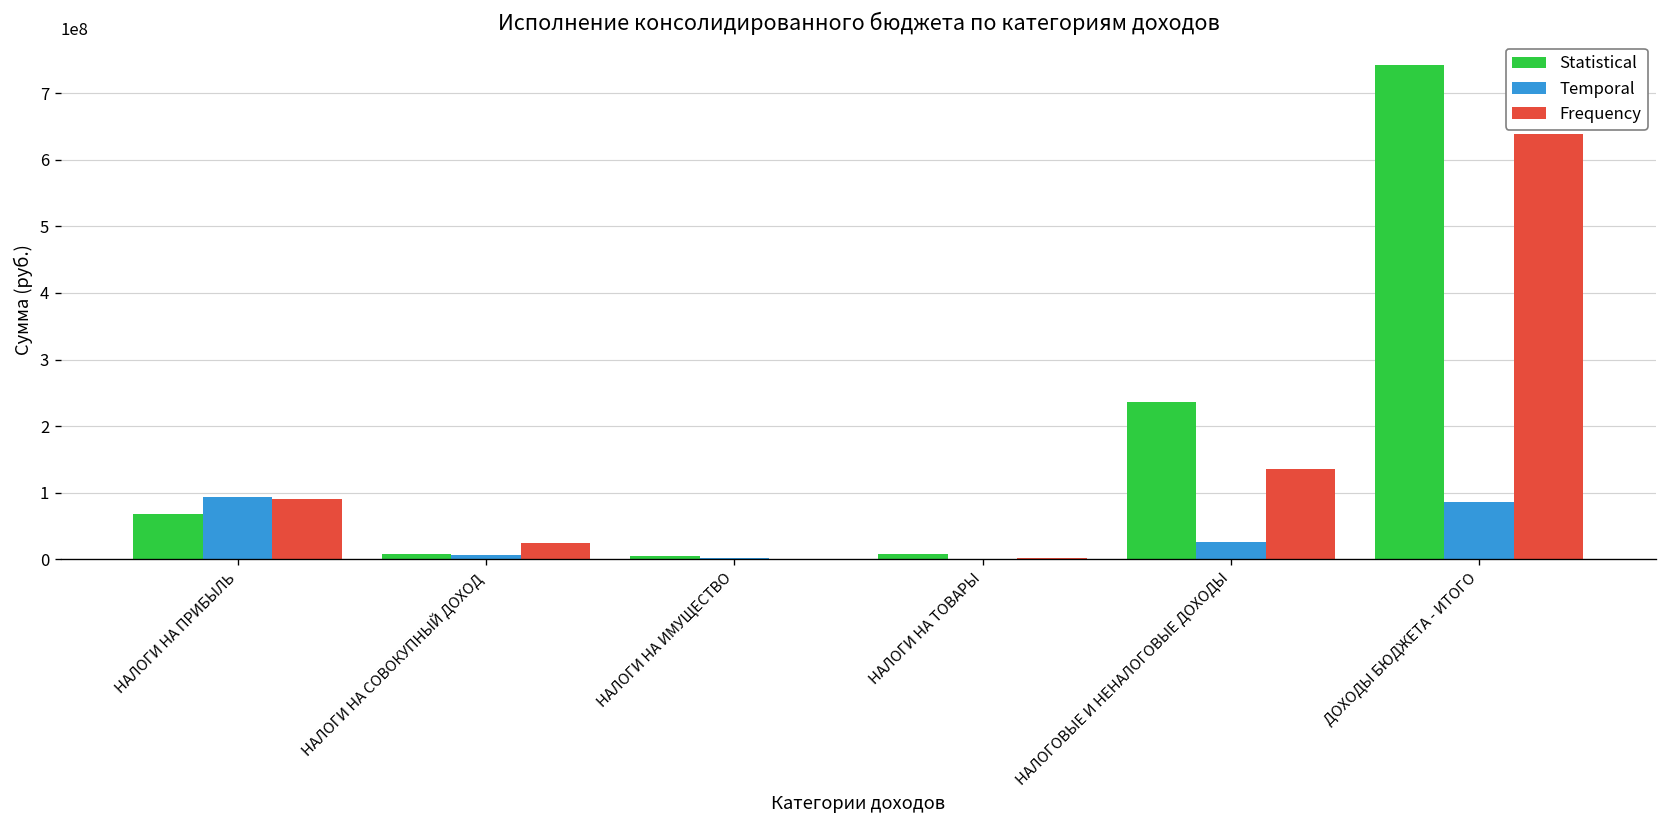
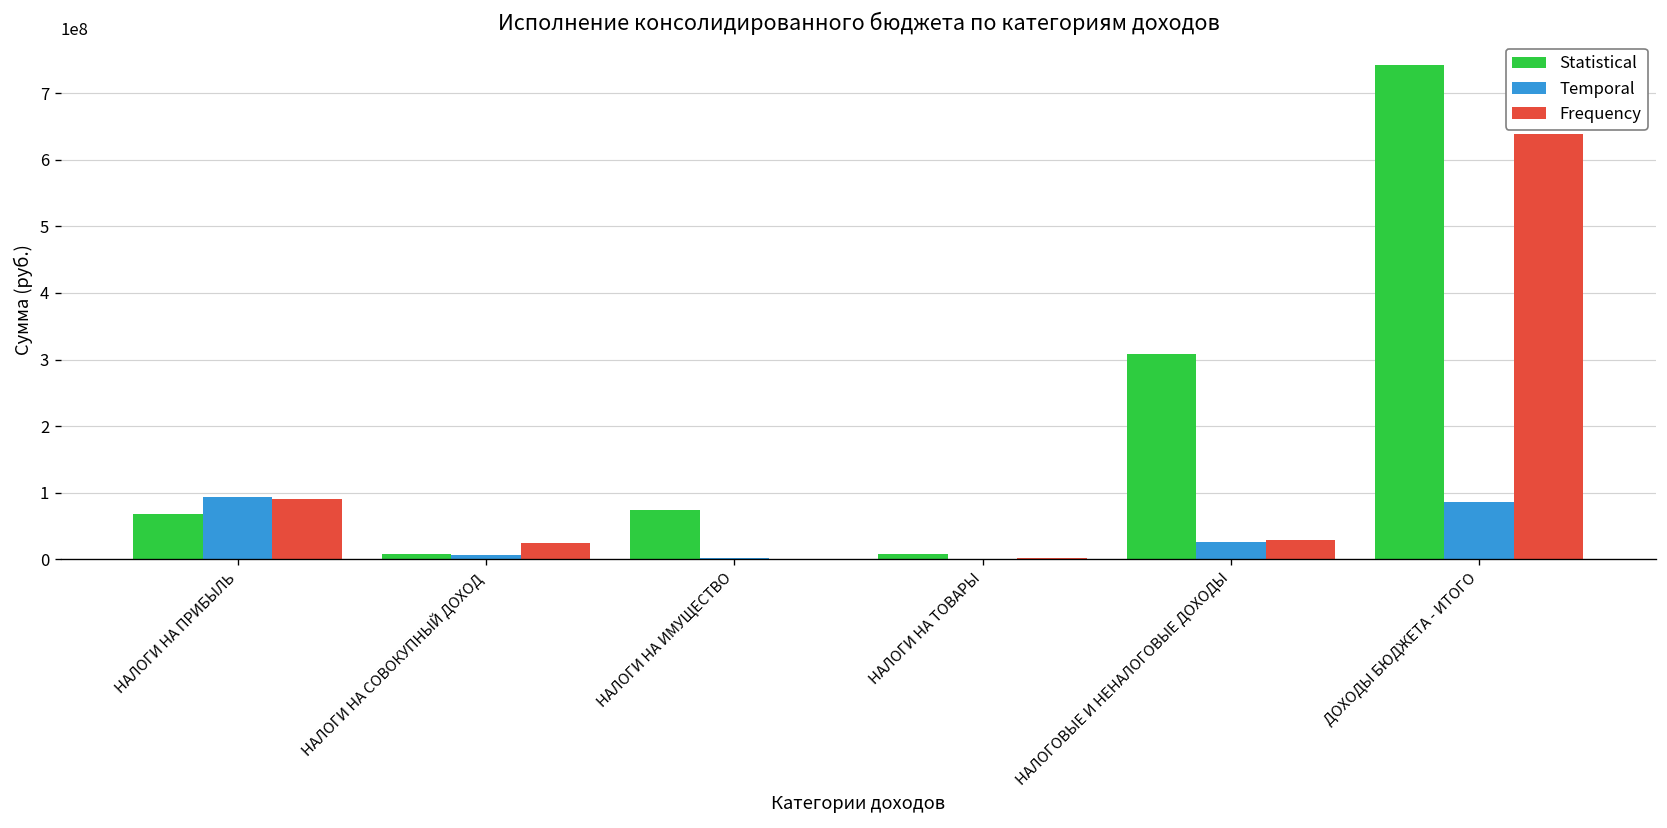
  {
    "Statistical": {
      "НАЛОГИ НА ПРИБЫЛЬ": 70000000,
      "НАЛОГИ НА СОВОКУПНЫЙ ДОХОД": 10000000,
-     "НАЛОГИ НА ИМУЩЕСТВО": 10000000,
+     "НАЛОГИ НА ИМУЩЕСТВО": 70000000,
      "НАЛОГИ НА ТОВАРЫ": 10000000,
-     "НАЛОГОВЫЕ И НЕНАЛОГОВЫЕ ДОХОДЫ": 240000000,
+     "НАЛОГОВЫЕ И НЕНАЛОГОВЫЕ ДОХОДЫ": 310000000,
      "ДОХОДЫ БЮДЖЕТА - ИТОГО": 740000000
    },
    "Temporal": {
      "НАЛОГИ НА ПРИБЫЛЬ": 90000000,
      "НАЛОГИ НА СОВОКУПНЫЙ ДОХОД": 10000000,
      "НАЛОГОВЫЕ И НЕНАЛОГОВЫЕ ДОХОДЫ": 30000000,
      "ДОХОДЫ БЮДЖЕТА - ИТОГО": 90000000
    },
    "Frequency": {
      "НАЛОГИ НА ПРИБЫЛЬ": 90000000,
      "НАЛОГИ НА СОВОКУПНЫЙ ДОХОД": 20000000,
-     "НАЛОГОВЫЕ И НЕНАЛОГОВЫЕ ДОХОДЫ": 140000000,
+     "НАЛОГОВЫЕ И НЕНАЛОГОВЫЕ ДОХОДЫ": 30000000,
      "ДОХОДЫ БЮДЖЕТА - ИТОГО": 640000000
    }
  }
